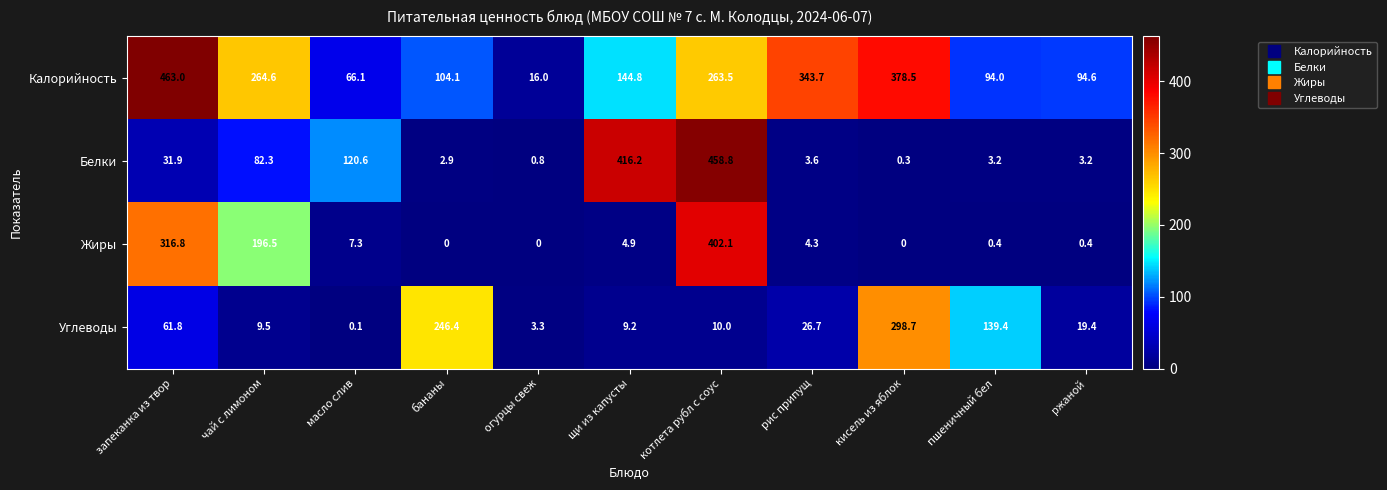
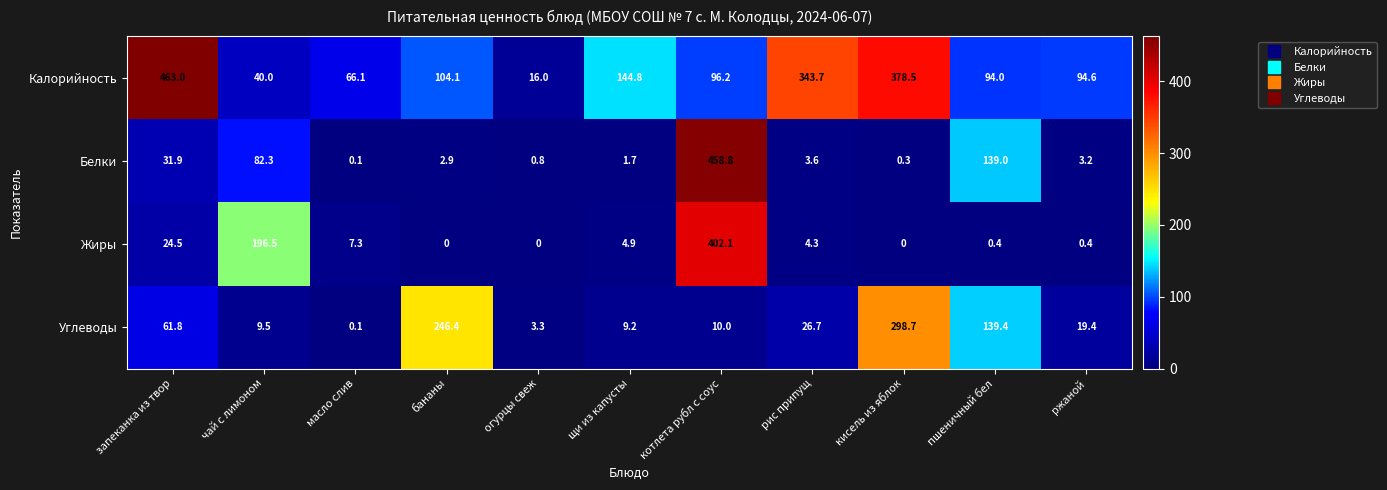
  {
    "Калорийность": {
      "запеканка из твор": 463.0,
-     "чай с лимоном": 264.6,
+     "чай с лимоном": 40.0,
      "масло слив": 66.1,
      "бананы": 104.1,
      "огурцы свеж": 16.0,
      "щи из капусты": 144.8,
-     "котлета рубл с соус": 263.5,
+     "котлета рубл с соус": 96.2,
      "рис припущ": 343.7,
      "кисель из яблок": 378.5,
      "пшеничный бел": 94.0,
      "ржаной": 94.6
    },
    "Белки": {
      "запеканка из твор": 31.9,
      "чай с лимоном": 82.3,
-     "масло слив": 120.6,
+     "масло слив": 0.1,
      "бананы": 2.9,
      "огурцы свеж": 0.8,
-     "щи из капусты": 416.2,
+     "щи из капусты": 1.7,
      "котлета рубл с соус": 458.8,
      "рис припущ": 3.6,
      "кисель из яблок": 0.3,
-     "пшеничный бел": 3.2,
+     "пшеничный бел": 139.0,
      "ржаной": 3.2
    },
    "Жиры": {
-     "запеканка из твор": 316.8,
+     "запеканка из твор": 24.5,
      "чай с лимоном": 196.5,
      "масло слив": 7.3,
      "бананы": 0,
      "огурцы свеж": 0,
      "щи из капусты": 4.9,
      "котлета рубл с соус": 402.1,
      "рис припущ": 4.3,
      "кисель из яблок": 0,
      "пшеничный бел": 0.4,
      "ржаной": 0.4
    },
    "Углеводы": {
      "запеканка из твор": 61.8,
      "чай с лимоном": 9.5,
      "масло слив": 0.1,
      "бананы": 246.4,
      "огурцы свеж": 3.3,
      "щи из капусты": 9.2,
      "котлета рубл с соус": 10.0,
      "рис припущ": 26.7,
      "кисель из яблок": 298.7,
      "пшеничный бел": 139.4,
      "ржаной": 19.4
    }
  }
